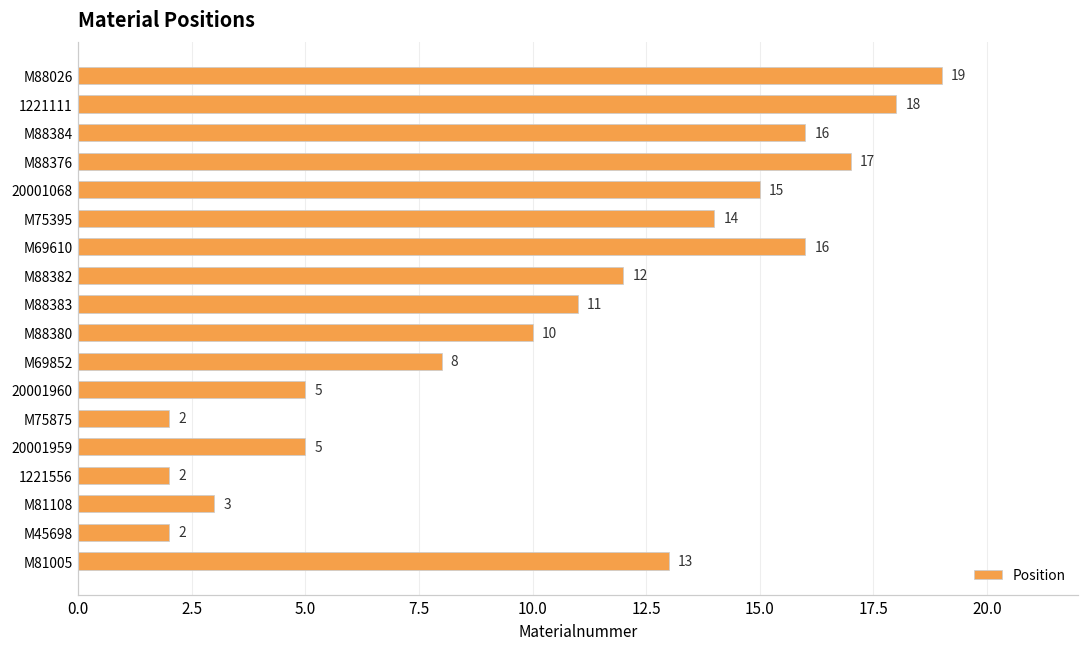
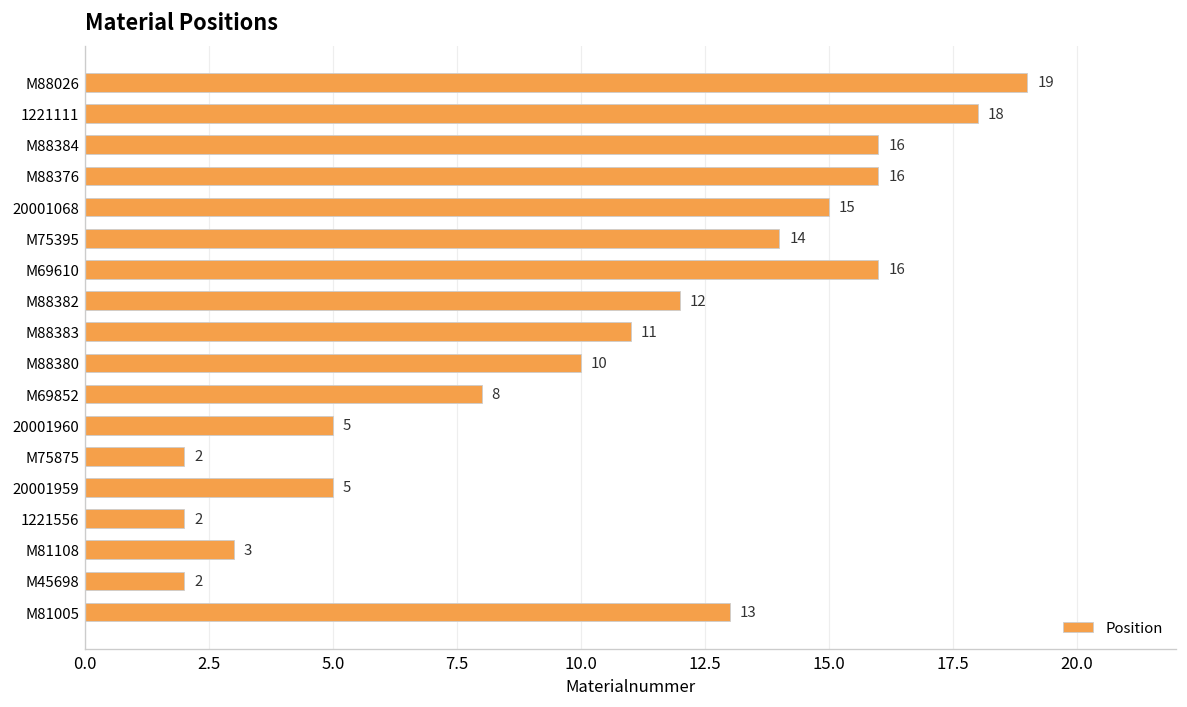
  {
    "M88026": 19,
    "1221111": 18,
    "M88384": 16,
-   "M88376": 17,
+   "M88376": 16,
    "20001068": 15,
    "M75395": 14,
    "M69610": 16,
    "M88382": 12,
    "M88383": 11,
    "M88380": 10,
    "M69852": 8,
    "20001960": 5,
    "M75875": 2,
    "20001959": 5,
    "1221556": 2,
    "M81108": 3,
    "M45698": 2,
    "M81005": 13
  }
